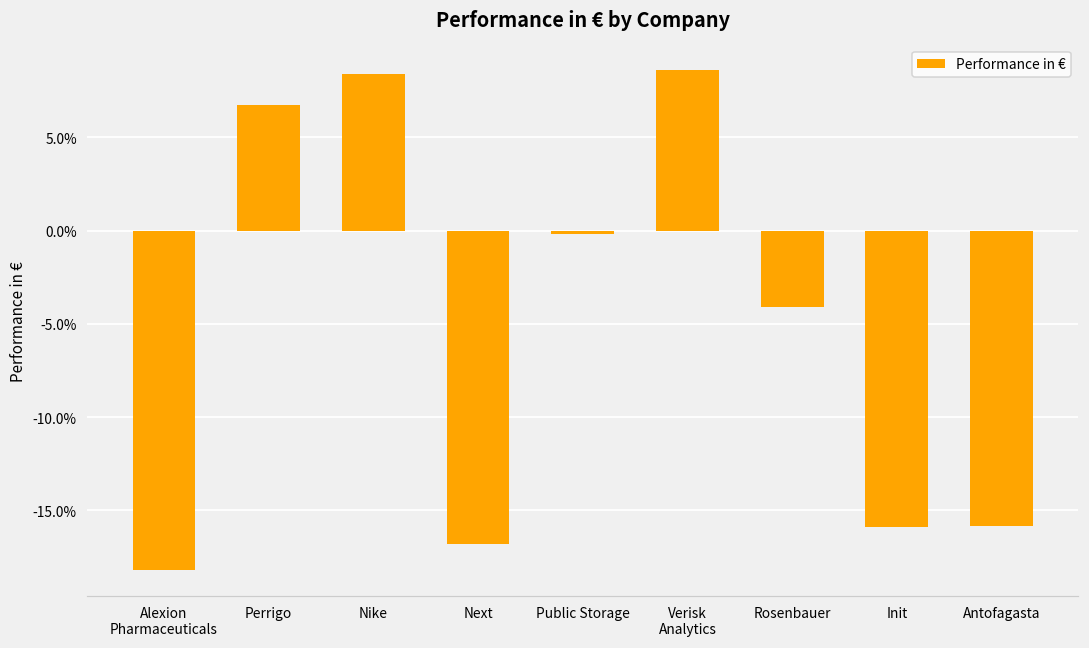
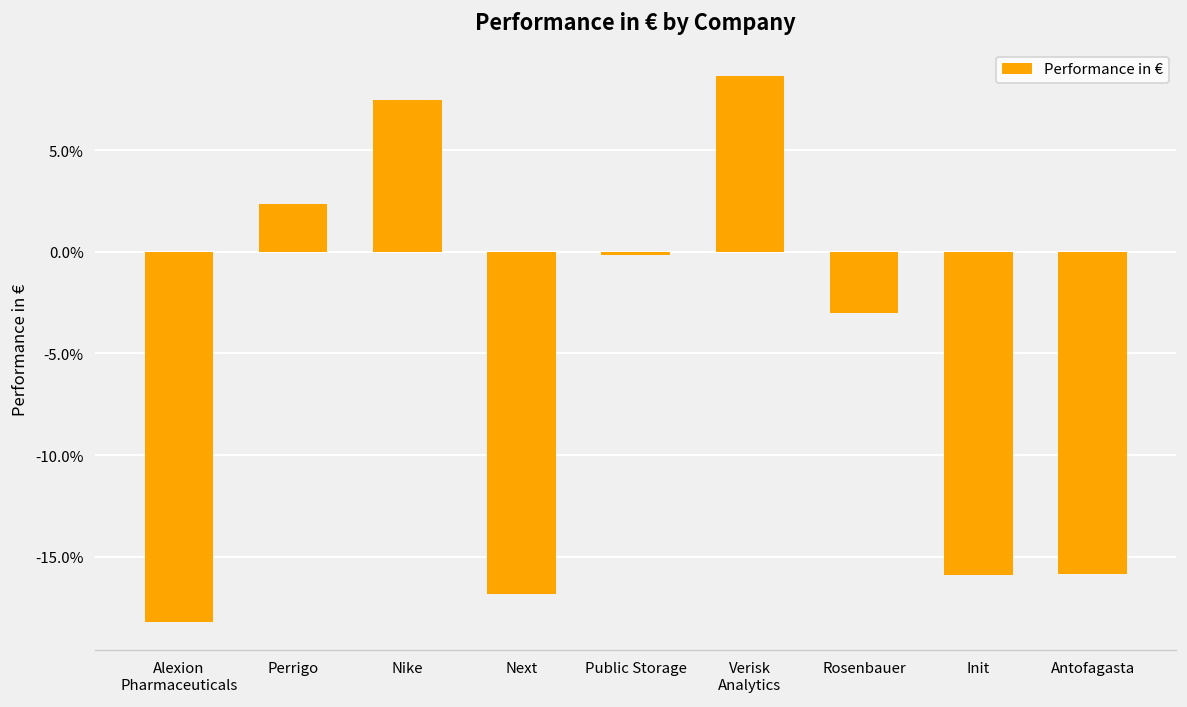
  {
    "Alexion Pharmaceuticals": "-18.2%",
-   "Perrigo": "6.7%",
-   "Nike": "8.4%",
+   "Perrigo": "2.4%",
+   "Nike": "7.4%",
    "Next": "-16.8%",
    "Public Storage": "-0.2%",
    "Verisk Analytics": "8.6%",
-   "Rosenbauer": "-4.1%",
+   "Rosenbauer": "-3.0%",
    "Init": "-15.9%",
    "Antofagasta": "-15.8%"
  }
